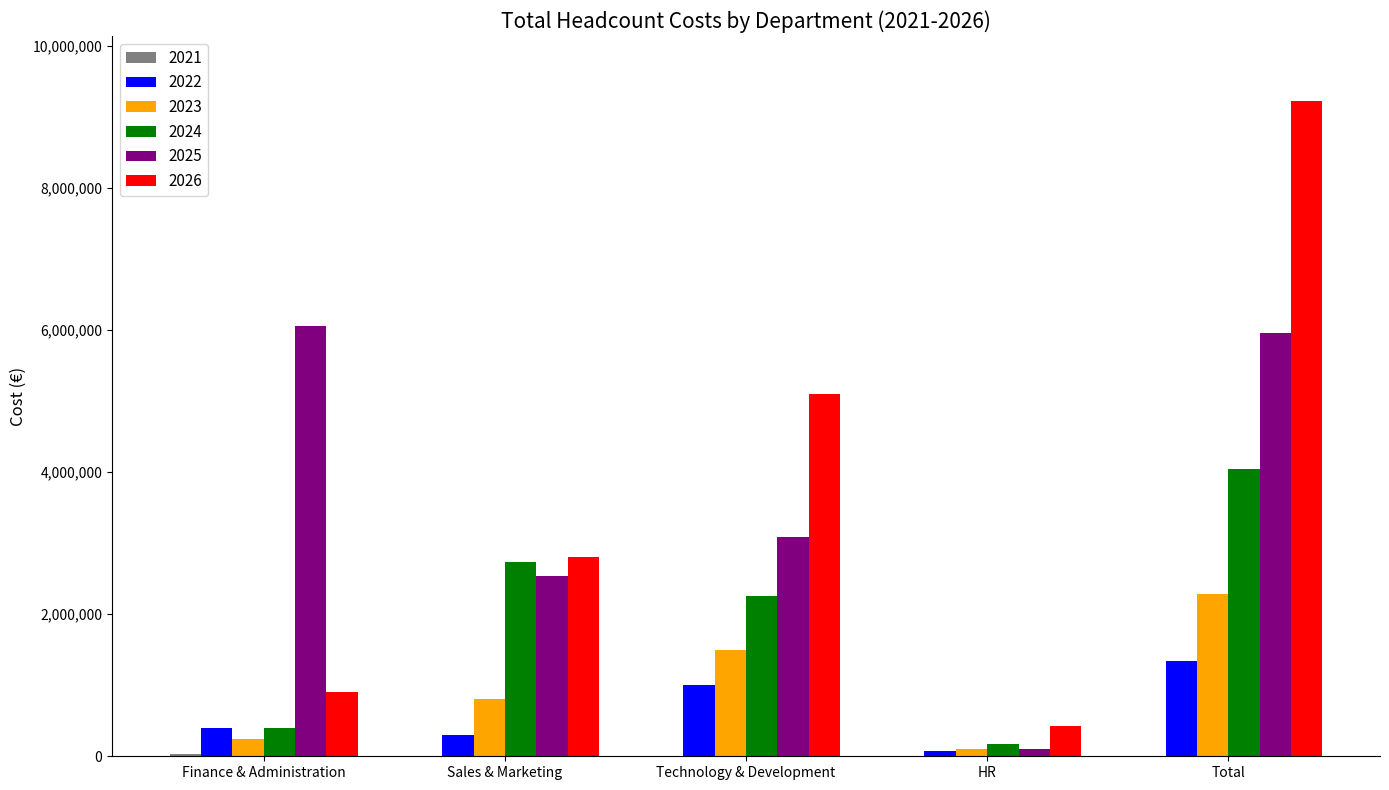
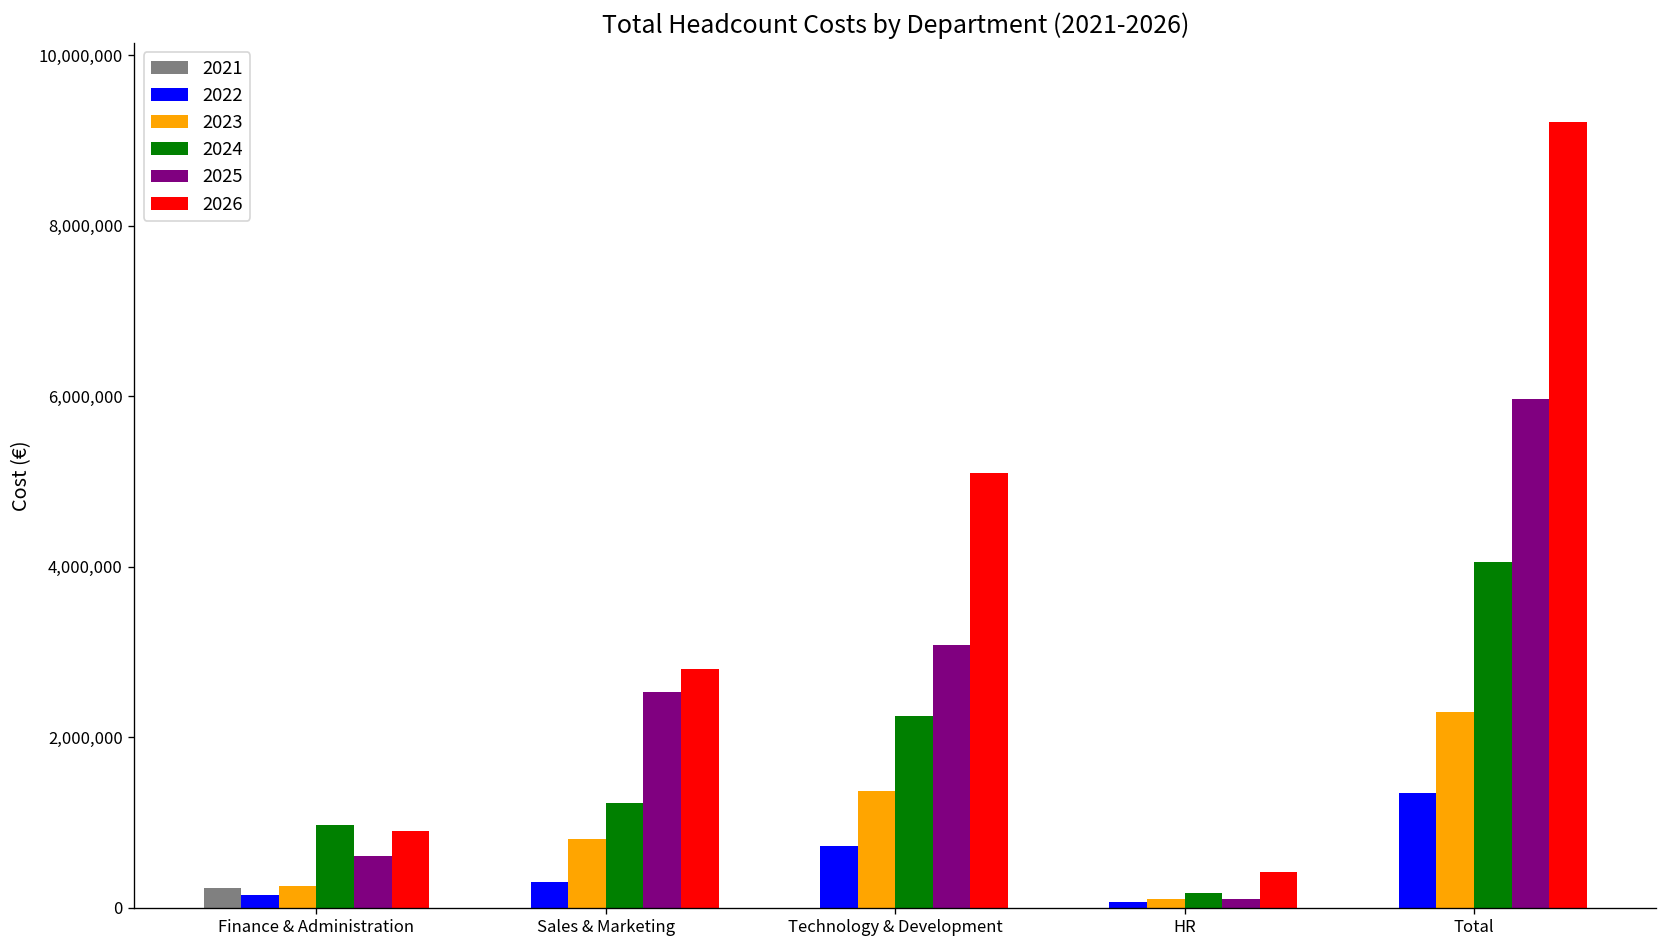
  {
    "2021": {
-     "Finance & Administration": "0",
+     "Finance & Administration": "200,000",
      "Sales & Marketing": "0",
      "Technology & Development": "0",
      "HR": "0",
      "Total": "0"
    },
    "2022": {
-     "Finance & Administration": "400,000",
+     "Finance & Administration": "200,000",
      "Sales & Marketing": "300,000",
-     "Technology & Development": "1,000,000",
+     "Technology & Development": "700,000",
      "HR": "100,000",
      "Total": "1,300,000"
    },
    "2023": {
      "Finance & Administration": "300,000",
      "Sales & Marketing": "800,000",
-     "Technology & Development": "1,500,000",
+     "Technology & Development": "1,400,000",
      "HR": "100,000",
      "Total": "2,300,000"
    },
    "2024": {
-     "Finance & Administration": "400,000",
-     "Sales & Marketing": "2,700,000",
+     "Finance & Administration": "1,000,000",
+     "Sales & Marketing": "1,200,000",
      "Technology & Development": "2,300,000",
      "HR": "200,000",
      "Total": "4,100,000"
    },
    "2025": {
-     "Finance & Administration": "6,100,000",
+     "Finance & Administration": "600,000",
      "Sales & Marketing": "2,500,000",
      "Technology & Development": "3,100,000",
      "HR": "100,000",
      "Total": "6,000,000"
    },
    "2026": {
      "Finance & Administration": "900,000",
      "Sales & Marketing": "2,800,000",
      "Technology & Development": "5,100,000",
      "HR": "400,000",
      "Total": "9,200,000"
    }
  }
